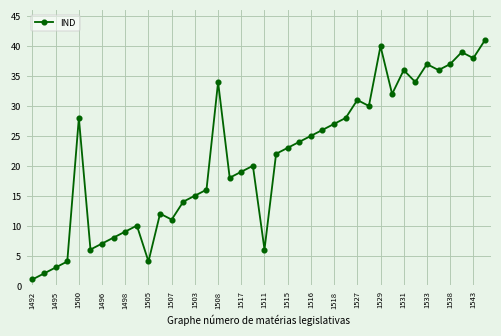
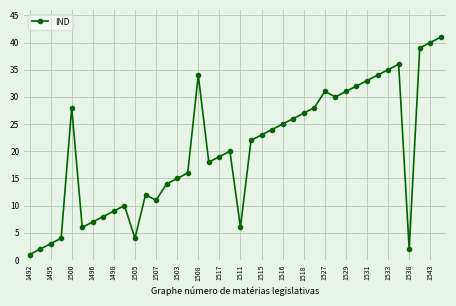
  {
    "1492": 1,
    "1495": 3,
    "1500": 28,
    "1496": 7,
    "1498": 9,
    "1505": 4,
    "1507": 11,
    "1503": 15,
    "1508": 34,
    "1517": 19,
    "1511": 6,
    "1515": 23,
    "1516": 25,
    "1518": 27,
    "1527": 31,
-   "1529": 40,
-   "1531": 36,
-   "1533": 37,
-   "1538": 37,
-   "1543": 38
+   "1529": 31,
+   "1531": 33,
+   "1533": 35,
+   "1538": 2,
+   "1543": 40
  }
